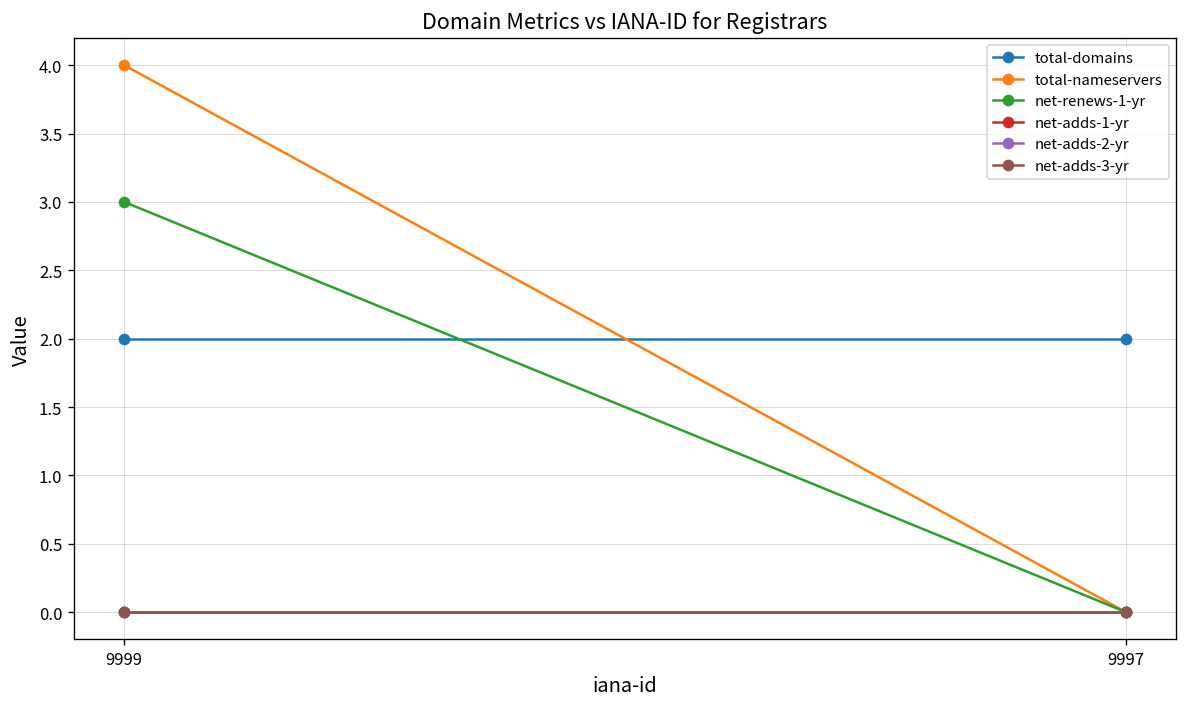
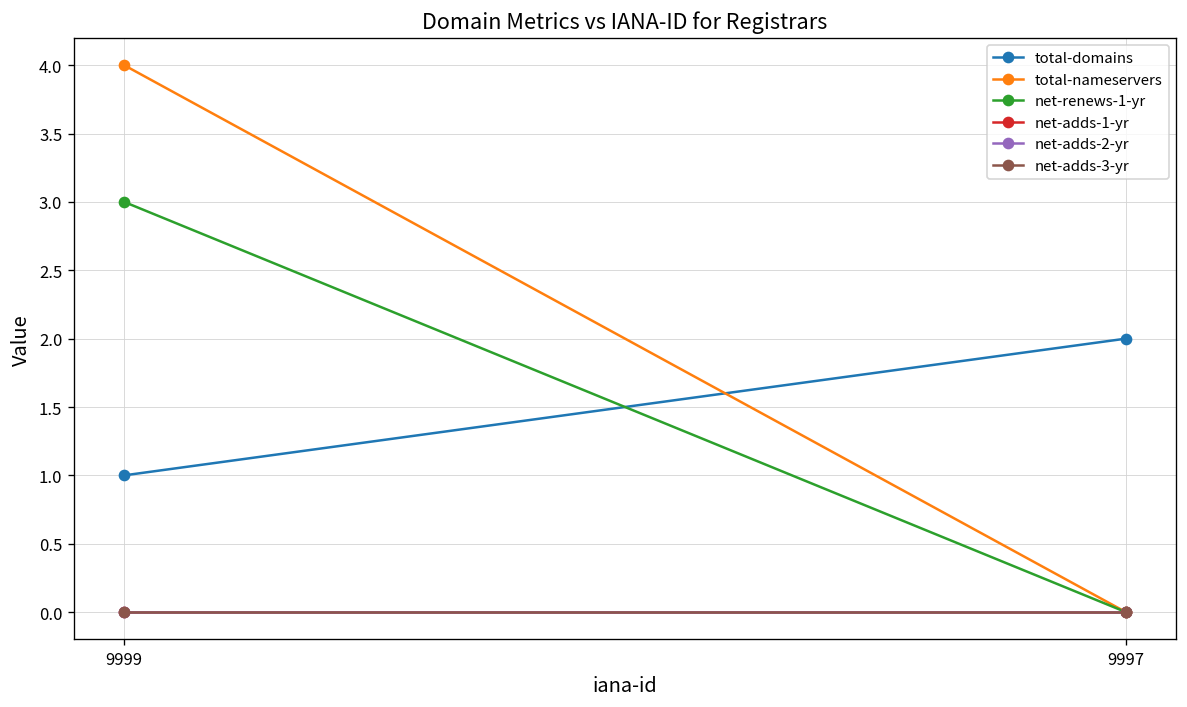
  {
    "total-domains": {
-     "9999": 2,
+     "9999": 1,
      "9997": 2
    },
    "total-nameservers": {
      "9999": 4
    },
    "net-renews-1-yr": {
      "9999": 3
    },
    "net-adds-3-yr": {
      "9999": 0
    }
  }
